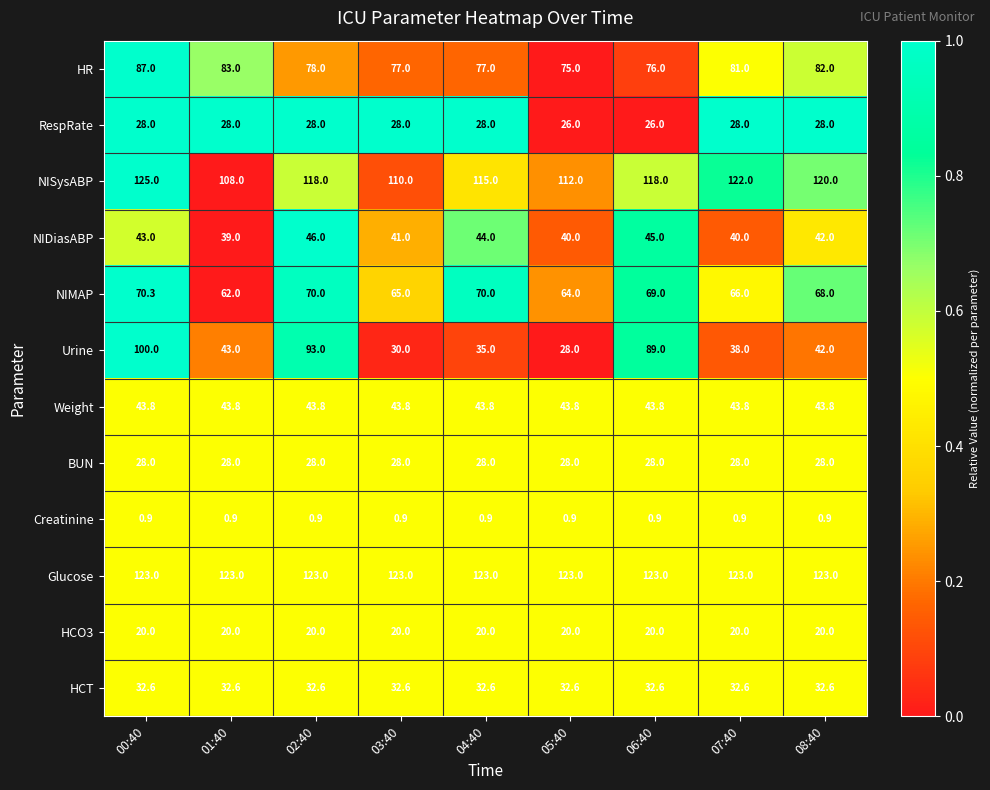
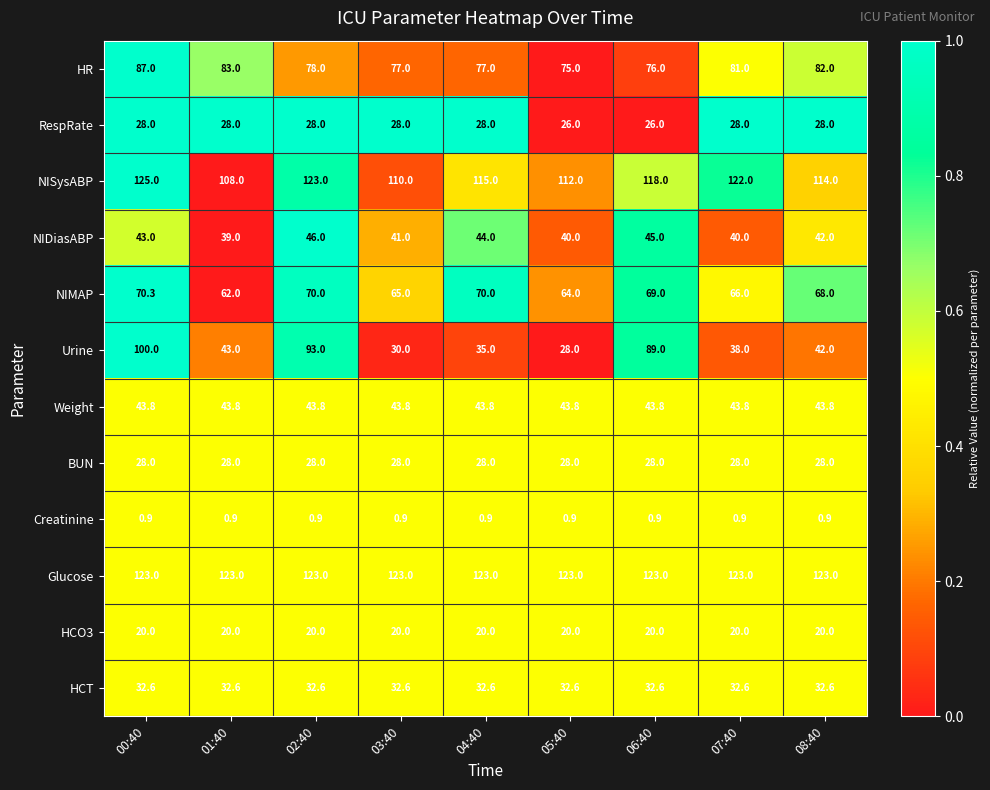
  {
    "HR": {
      "00:40": 87.0,
      "01:40": 83.0,
      "02:40": 78.0,
      "03:40": 77.0,
      "04:40": 77.0,
      "05:40": 75.0,
      "06:40": 76.0,
      "07:40": 81.0,
      "08:40": 82.0
    },
    "RespRate": {
      "00:40": 28.0,
      "01:40": 28.0,
      "02:40": 28.0,
      "03:40": 28.0,
      "04:40": 28.0,
      "05:40": 26.0,
      "06:40": 26.0,
      "07:40": 28.0,
      "08:40": 28.0
    },
    "NISysABP": {
      "00:40": 125.0,
      "01:40": 108.0,
-     "02:40": 118.0,
+     "02:40": 123.0,
      "03:40": 110.0,
      "04:40": 115.0,
      "05:40": 112.0,
      "06:40": 118.0,
      "07:40": 122.0,
-     "08:40": 120.0
+     "08:40": 114.0
    },
    "NIDiasABP": {
      "00:40": 43.0,
      "01:40": 39.0,
      "02:40": 46.0,
      "03:40": 41.0,
      "04:40": 44.0,
      "05:40": 40.0,
      "06:40": 45.0,
      "07:40": 40.0,
      "08:40": 42.0
    },
    "NIMAP": {
      "00:40": 70.3,
      "01:40": 62.0,
      "02:40": 70.0,
      "03:40": 65.0,
      "04:40": 70.0,
      "05:40": 64.0,
      "06:40": 69.0,
      "07:40": 66.0,
      "08:40": 68.0
    },
    "Urine": {
      "00:40": 100.0,
      "01:40": 43.0,
      "02:40": 93.0,
      "03:40": 30.0,
      "04:40": 35.0,
      "05:40": 28.0,
      "06:40": 89.0,
      "07:40": 38.0,
      "08:40": 42.0
    },
    "Weight": {
      "00:40": 43.8,
      "01:40": 43.8,
      "02:40": 43.8,
      "03:40": 43.8,
      "04:40": 43.8,
      "05:40": 43.8,
      "06:40": 43.8,
      "07:40": 43.8,
      "08:40": 43.8
    },
    "BUN": {
      "00:40": 28.0,
      "01:40": 28.0,
      "02:40": 28.0,
      "03:40": 28.0,
      "04:40": 28.0,
      "05:40": 28.0,
      "06:40": 28.0,
      "07:40": 28.0,
      "08:40": 28.0
    },
    "Creatinine": {
      "00:40": 0.9,
      "01:40": 0.9,
      "02:40": 0.9,
      "03:40": 0.9,
      "04:40": 0.9,
      "05:40": 0.9,
      "06:40": 0.9,
      "07:40": 0.9,
      "08:40": 0.9
    },
    "Glucose": {
      "00:40": 123.0,
      "01:40": 123.0,
      "02:40": 123.0,
      "03:40": 123.0,
      "04:40": 123.0,
      "05:40": 123.0,
      "06:40": 123.0,
      "07:40": 123.0,
      "08:40": 123.0
    },
    "HCO3": {
      "00:40": 20.0,
      "01:40": 20.0,
      "02:40": 20.0,
      "03:40": 20.0,
      "04:40": 20.0,
      "05:40": 20.0,
      "06:40": 20.0,
      "07:40": 20.0,
      "08:40": 20.0
    },
    "HCT": {
      "00:40": 32.6,
      "01:40": 32.6,
      "02:40": 32.6,
      "03:40": 32.6,
      "04:40": 32.6,
      "05:40": 32.6,
      "06:40": 32.6,
      "07:40": 32.6,
      "08:40": 32.6
    }
  }
